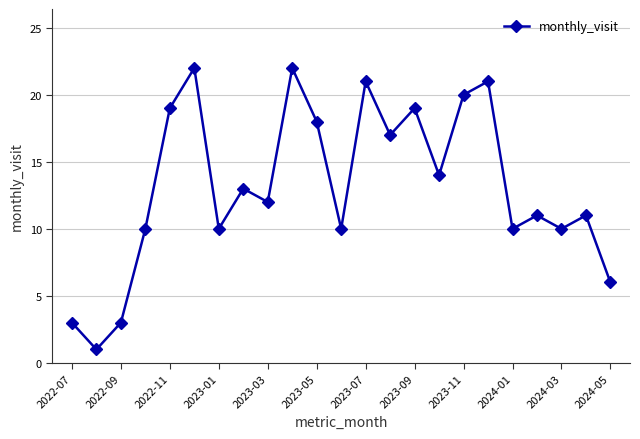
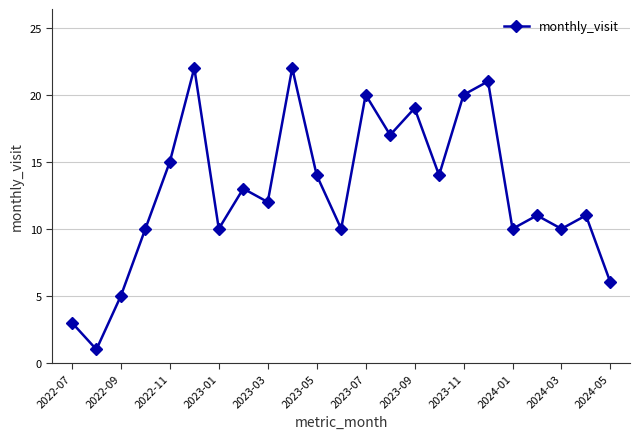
  {
    "2022-07": 3,
-   "2022-09": 3,
-   "2022-11": 19,
+   "2022-09": 5,
+   "2022-11": 15,
    "2023-01": 10,
    "2023-03": 12,
-   "2023-05": 18,
-   "2023-07": 21,
+   "2023-05": 14,
+   "2023-07": 20,
    "2023-09": 19,
    "2023-11": 20,
    "2024-01": 10,
    "2024-03": 10,
    "2024-05": 6
  }
